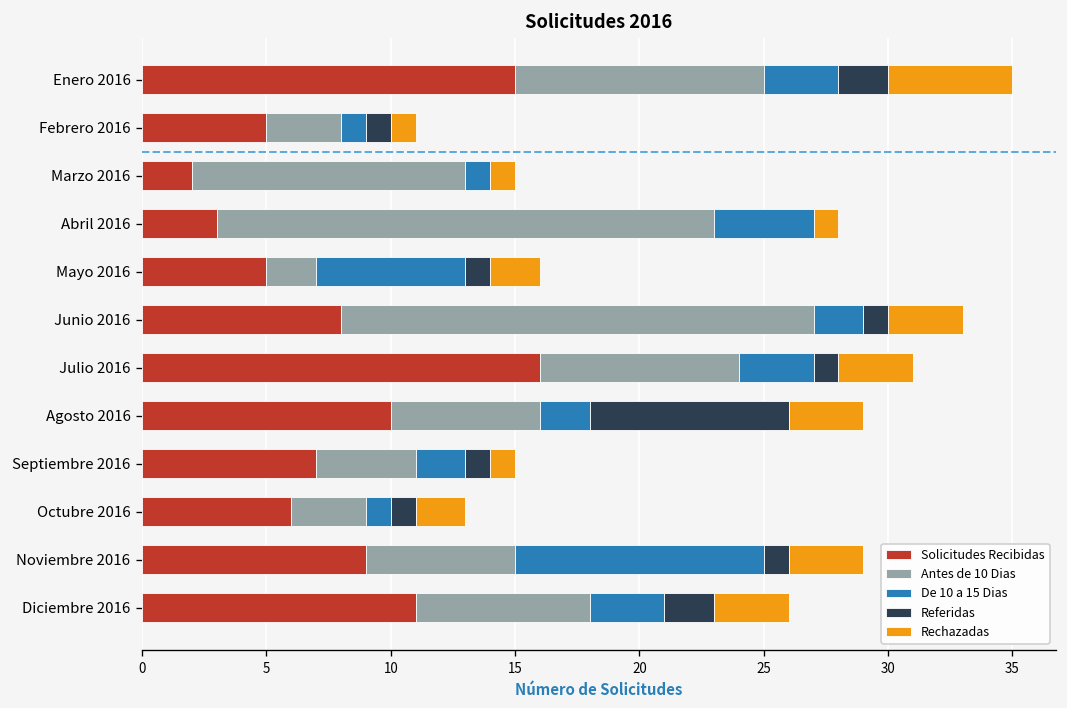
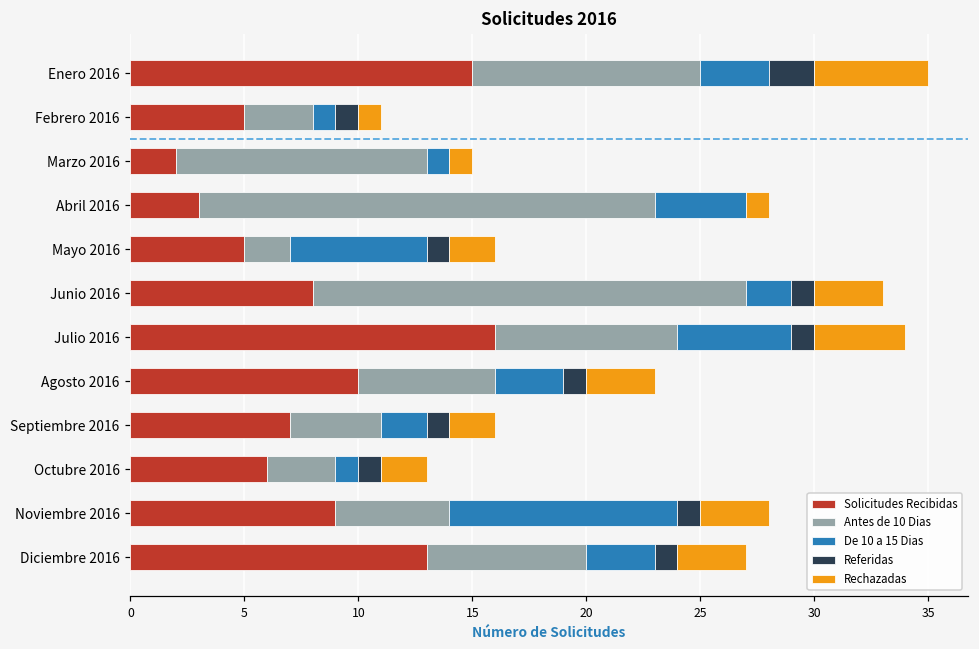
  {
    "Solicitudes Recibidas": {
      "Enero 2016": 15,
      "Febrero 2016": 5,
      "Marzo 2016": 2,
      "Abril 2016": 3,
      "Mayo 2016": 5,
      "Junio 2016": 8,
      "Julio 2016": 16,
      "Agosto 2016": 10,
      "Septiembre 2016": 7,
      "Octubre 2016": 6,
      "Noviembre 2016": 9,
-     "Diciembre 2016": 11
+     "Diciembre 2016": 13
    },
    "Antes de 10 Dias": {
      "Enero 2016": 10,
      "Febrero 2016": 3,
      "Marzo 2016": 11,
      "Abril 2016": 20,
      "Mayo 2016": 2,
      "Junio 2016": 19,
      "Julio 2016": 8,
      "Agosto 2016": 6,
      "Septiembre 2016": 4,
      "Octubre 2016": 3,
-     "Noviembre 2016": 6,
+     "Noviembre 2016": 5,
      "Diciembre 2016": 7
    },
    "De 10 a 15 Dias": {
      "Enero 2016": 3,
      "Febrero 2016": 1,
      "Marzo 2016": 1,
      "Abril 2016": 4,
      "Mayo 2016": 6,
      "Junio 2016": 2,
-     "Julio 2016": 3,
-     "Agosto 2016": 2,
+     "Julio 2016": 5,
+     "Agosto 2016": 3,
      "Septiembre 2016": 2,
      "Octubre 2016": 1,
      "Noviembre 2016": 10,
      "Diciembre 2016": 3
    },
    "Referidas": {
      "Enero 2016": 2,
      "Febrero 2016": 1,
      "Marzo 2016": 0,
      "Abril 2016": 0,
      "Mayo 2016": 1,
      "Junio 2016": 1,
      "Julio 2016": 1,
-     "Agosto 2016": 8,
+     "Agosto 2016": 1,
      "Septiembre 2016": 1,
      "Octubre 2016": 1,
      "Noviembre 2016": 1,
-     "Diciembre 2016": 2
+     "Diciembre 2016": 1
    },
    "Rechazadas": {
      "Enero 2016": 5,
      "Febrero 2016": 1,
      "Marzo 2016": 1,
      "Abril 2016": 1,
      "Mayo 2016": 2,
      "Junio 2016": 3,
-     "Julio 2016": 3,
+     "Julio 2016": 4,
      "Agosto 2016": 3,
-     "Septiembre 2016": 1,
+     "Septiembre 2016": 2,
      "Octubre 2016": 2,
      "Noviembre 2016": 3,
      "Diciembre 2016": 3
    }
  }
